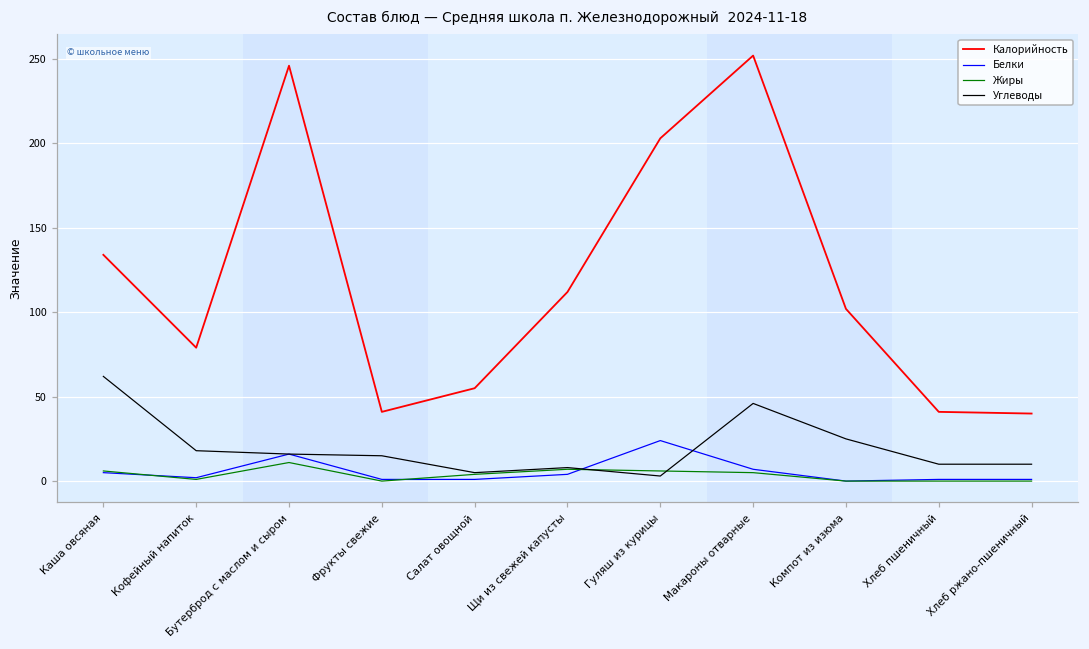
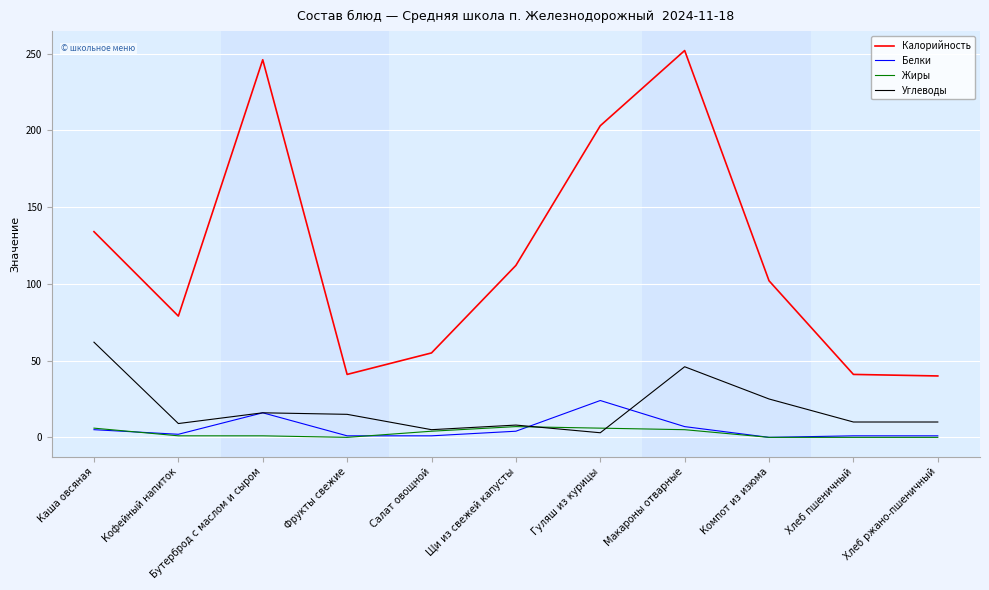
  {
    "Калорийность": {
      "Каша овсяная": 134,
      "Кофейный напиток": 79,
      "Бутерброд с маслом и сыром": 246,
      "Фрукты свежие": 41,
      "Салат овощной": 55,
      "Щи из свежей капусты": 112,
      "Гуляш из курицы": 203,
      "Макароны отварные": 252,
      "Компот из изюма": 102,
      "Хлеб пшеничный": 41,
      "Хлеб ржано-пшеничный": 40
    },
    "Белки": {
      "Салат овощной": 1,
      "Щи из свежей капусты": 4,
      "Гуляш из курицы": 24,
      "Макароны отварные": 7
    },
    "Жиры": {
-     "Бутерброд с маслом и сыром": 11,
+     "Бутерброд с маслом и сыром": 1,
      "Гуляш из курицы": 6,
      "Макароны отварные": 5
    },
    "Углеводы": {
      "Каша овсяная": 62,
-     "Кофейный напиток": 18,
+     "Кофейный напиток": 9,
      "Фрукты свежие": 15,
      "Гуляш из курицы": 3,
      "Макароны отварные": 46,
      "Компот из изюма": 25,
      "Хлеб пшеничный": 10,
      "Хлеб ржано-пшеничный": 10
    }
  }
